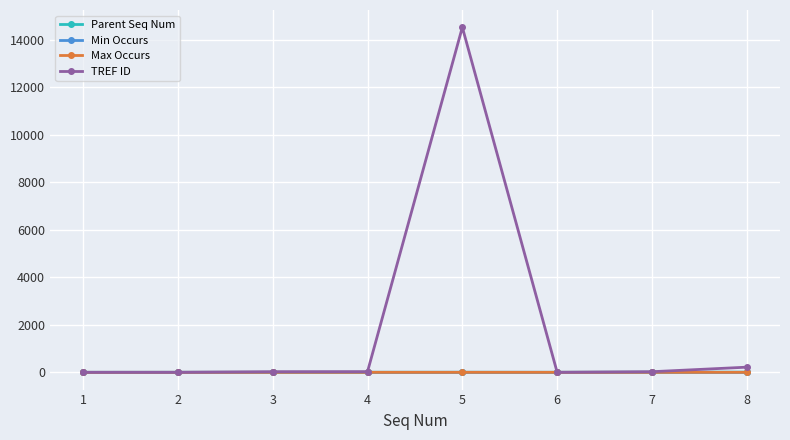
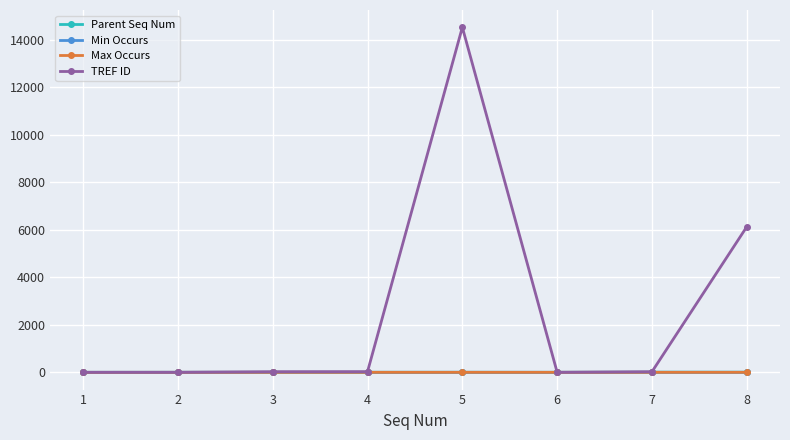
  {
    "Max Occurs": {
      "5": 0,
      "8": 0
    },
    "TREF ID": {
      "5": 14500,
-     "8": 200
+     "8": 6100
    }
  }
